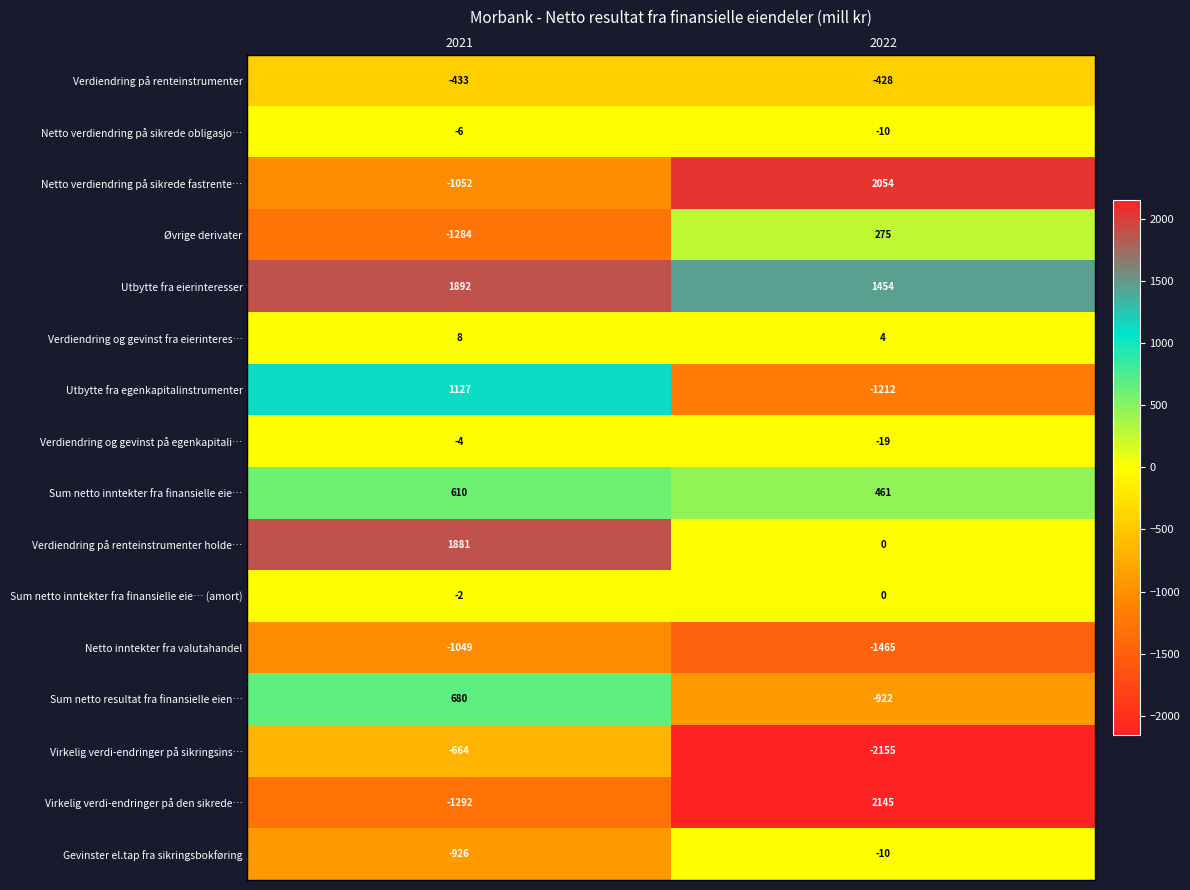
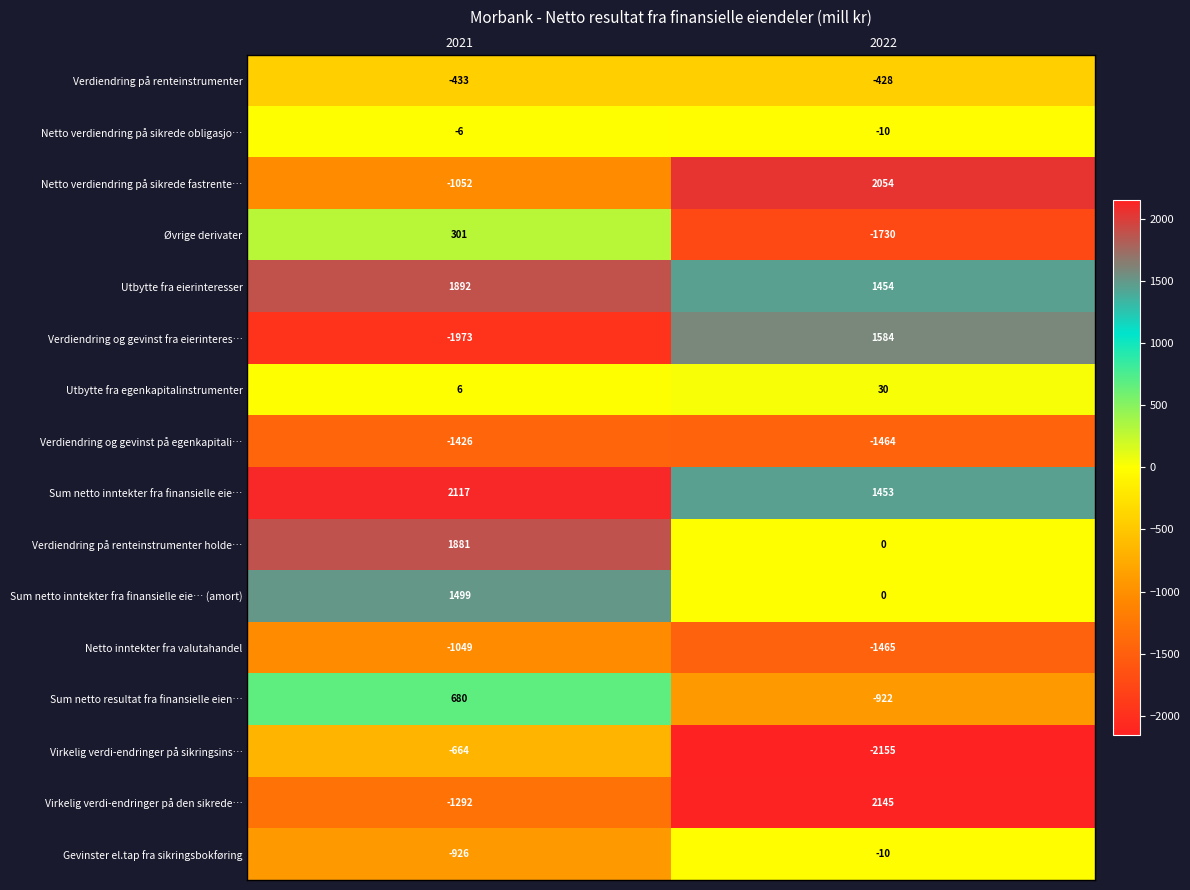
  {
    "Verdiendring på renteinstrumenter": {
      "2021": -433,
      "2022": -428
    },
    "Netto verdiendring på sikrede obligasjo…": {
      "2021": -6,
      "2022": -10
    },
    "Netto verdiendring på sikrede fastrente…": {
      "2021": -1052,
      "2022": 2054
    },
    "Øvrige derivater": {
-     "2021": -1284,
-     "2022": 275
+     "2021": 301,
+     "2022": -1730
    },
    "Utbytte fra eierinteresser": {
      "2021": 1892,
      "2022": 1454
    },
    "Verdiendring og gevinst fra eierinteres…": {
-     "2021": 8,
-     "2022": 4
+     "2021": -1973,
+     "2022": 1584
    },
    "Utbytte fra egenkapitalinstrumenter": {
-     "2021": 1127,
-     "2022": -1212
+     "2021": 6,
+     "2022": 30
    },
    "Verdiendring og gevinst på egenkapitali…": {
-     "2021": -4,
-     "2022": -19
+     "2021": -1426,
+     "2022": -1464
    },
    "Sum netto inntekter fra finansielle eie…": {
-     "2021": 610,
-     "2022": 461
+     "2021": 2117,
+     "2022": 1453
    },
    "Verdiendring på renteinstrumenter holde…": {
      "2021": 1881,
      "2022": 0
    },
    "Sum netto inntekter fra finansielle eie… (amort)": {
-     "2021": -2,
+     "2021": 1499,
      "2022": 0
    },
    "Netto inntekter fra valutahandel": {
      "2021": -1049,
      "2022": -1465
    },
    "Sum netto resultat fra finansielle eien…": {
      "2021": 680,
      "2022": -922
    },
    "Virkelig verdi-endringer på sikringsins…": {
      "2021": -664,
      "2022": -2155
    },
    "Virkelig verdi-endringer på den sikrede…": {
      "2021": -1292,
      "2022": 2145
    },
    "Gevinster el.tap fra sikringsbokføring": {
      "2021": -926,
      "2022": -10
    }
  }
